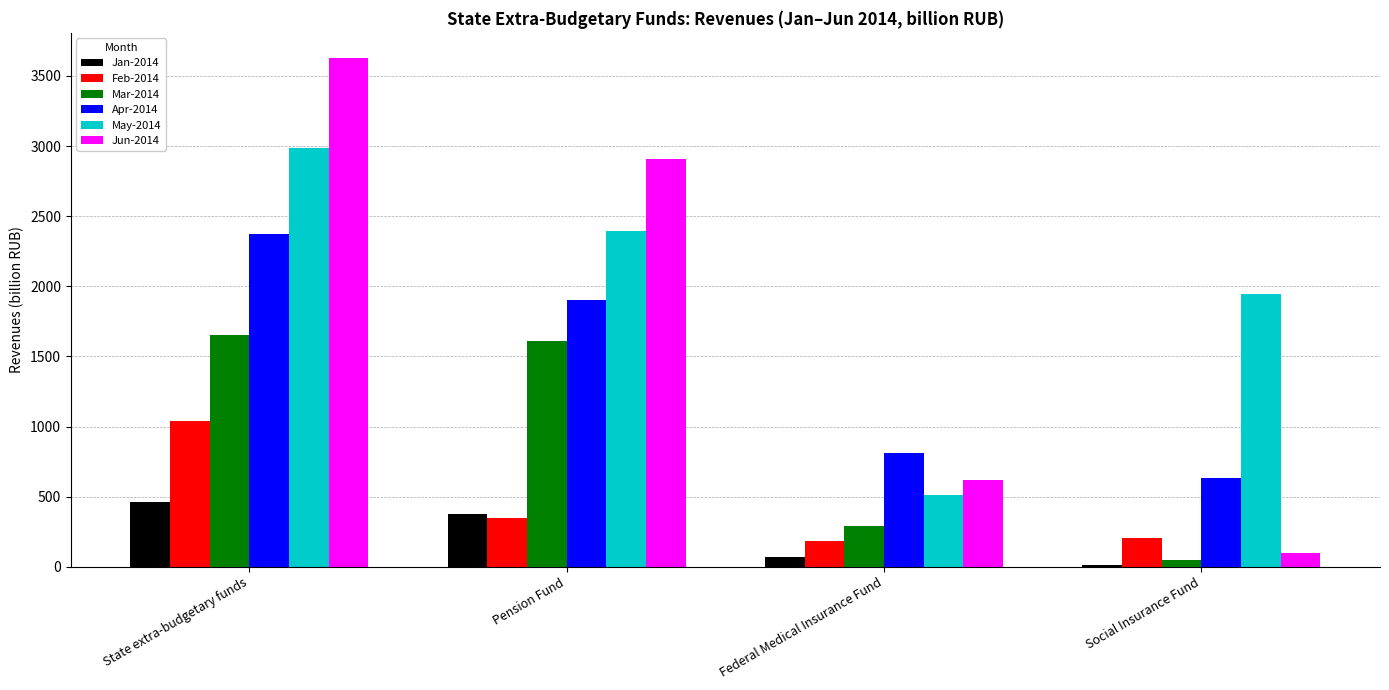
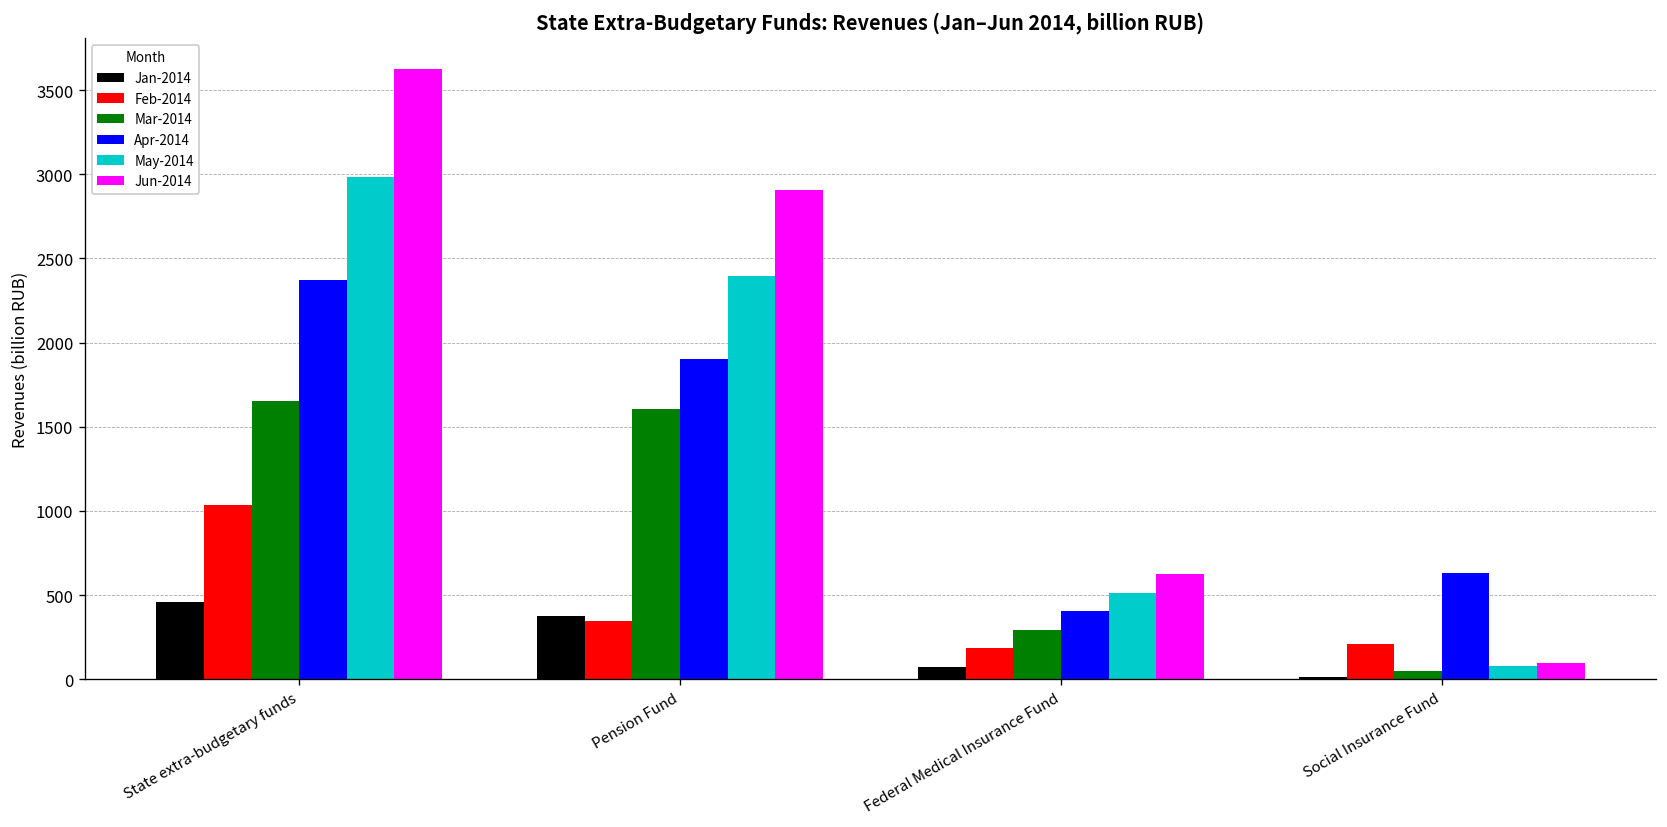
  {
    "Jan-2014": {
      "State extra-budgetary funds": 460,
      "Pension Fund": 380,
      "Federal Medical Insurance Fund": 70
    },
    "Feb-2014": {
      "State extra-budgetary funds": 1040,
      "Pension Fund": 350,
      "Federal Medical Insurance Fund": 180,
      "Social Insurance Fund": 210
    },
    "Mar-2014": {
      "State extra-budgetary funds": 1660,
      "Pension Fund": 1610,
      "Federal Medical Insurance Fund": 290,
      "Social Insurance Fund": 50
    },
    "Apr-2014": {
      "State extra-budgetary funds": 2370,
      "Pension Fund": 1900,
-     "Federal Medical Insurance Fund": 810,
+     "Federal Medical Insurance Fund": 400,
      "Social Insurance Fund": 630
    },
    "May-2014": {
      "State extra-budgetary funds": 2990,
      "Pension Fund": 2390,
      "Federal Medical Insurance Fund": 510,
-     "Social Insurance Fund": 1940
+     "Social Insurance Fund": 80
    },
    "Jun-2014": {
      "State extra-budgetary funds": 3630,
      "Pension Fund": 2910,
      "Federal Medical Insurance Fund": 620,
      "Social Insurance Fund": 100
    }
  }
